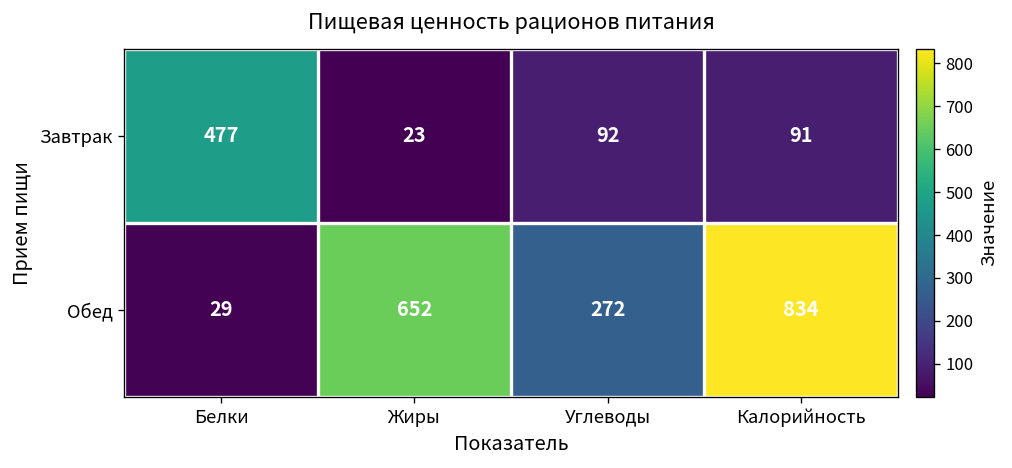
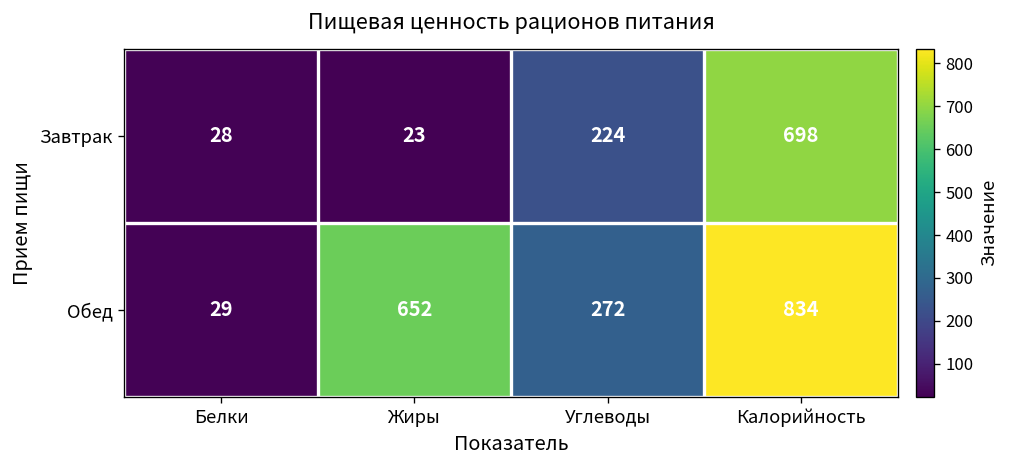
  {
    "Завтрак": {
-     "Белки": 477,
+     "Белки": 28,
      "Жиры": 23,
-     "Углеводы": 92,
-     "Калорийность": 91
+     "Углеводы": 224,
+     "Калорийность": 698
    },
    "Обед": {
      "Белки": 29,
      "Жиры": 652,
      "Углеводы": 272,
      "Калорийность": 834
    }
  }
